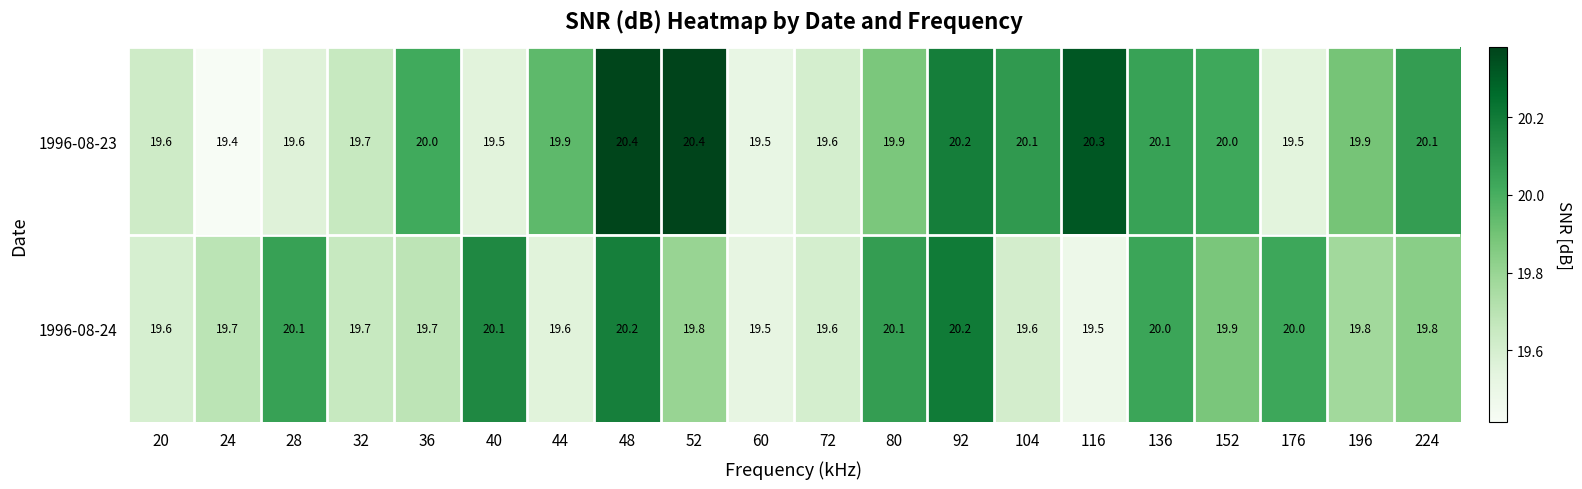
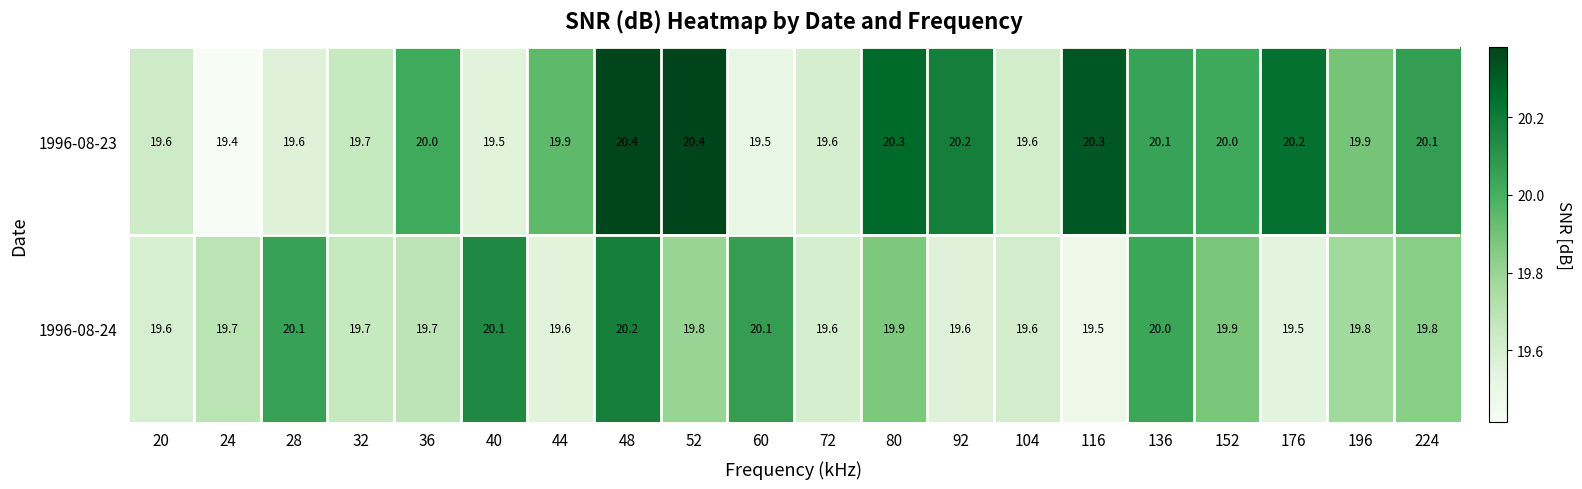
  {
    "1996-08-23": {
      "20": 19.6,
      "24": 19.4,
      "28": 19.6,
      "32": 19.7,
      "36": 20.0,
      "40": 19.5,
      "44": 19.9,
      "48": 20.4,
      "52": 20.4,
      "60": 19.5,
      "72": 19.6,
-     "80": 19.9,
+     "80": 20.3,
      "92": 20.2,
-     "104": 20.1,
+     "104": 19.6,
      "116": 20.3,
      "136": 20.1,
      "152": 20.0,
-     "176": 19.5,
+     "176": 20.2,
      "196": 19.9,
      "224": 20.1
    },
    "1996-08-24": {
      "20": 19.6,
      "24": 19.7,
      "28": 20.1,
      "32": 19.7,
      "36": 19.7,
      "40": 20.1,
      "44": 19.6,
      "48": 20.2,
      "52": 19.8,
-     "60": 19.5,
+     "60": 20.1,
      "72": 19.6,
-     "80": 20.1,
-     "92": 20.2,
+     "80": 19.9,
+     "92": 19.6,
      "104": 19.6,
      "116": 19.5,
      "136": 20.0,
      "152": 19.9,
-     "176": 20.0,
+     "176": 19.5,
      "196": 19.8,
      "224": 19.8
    }
  }
